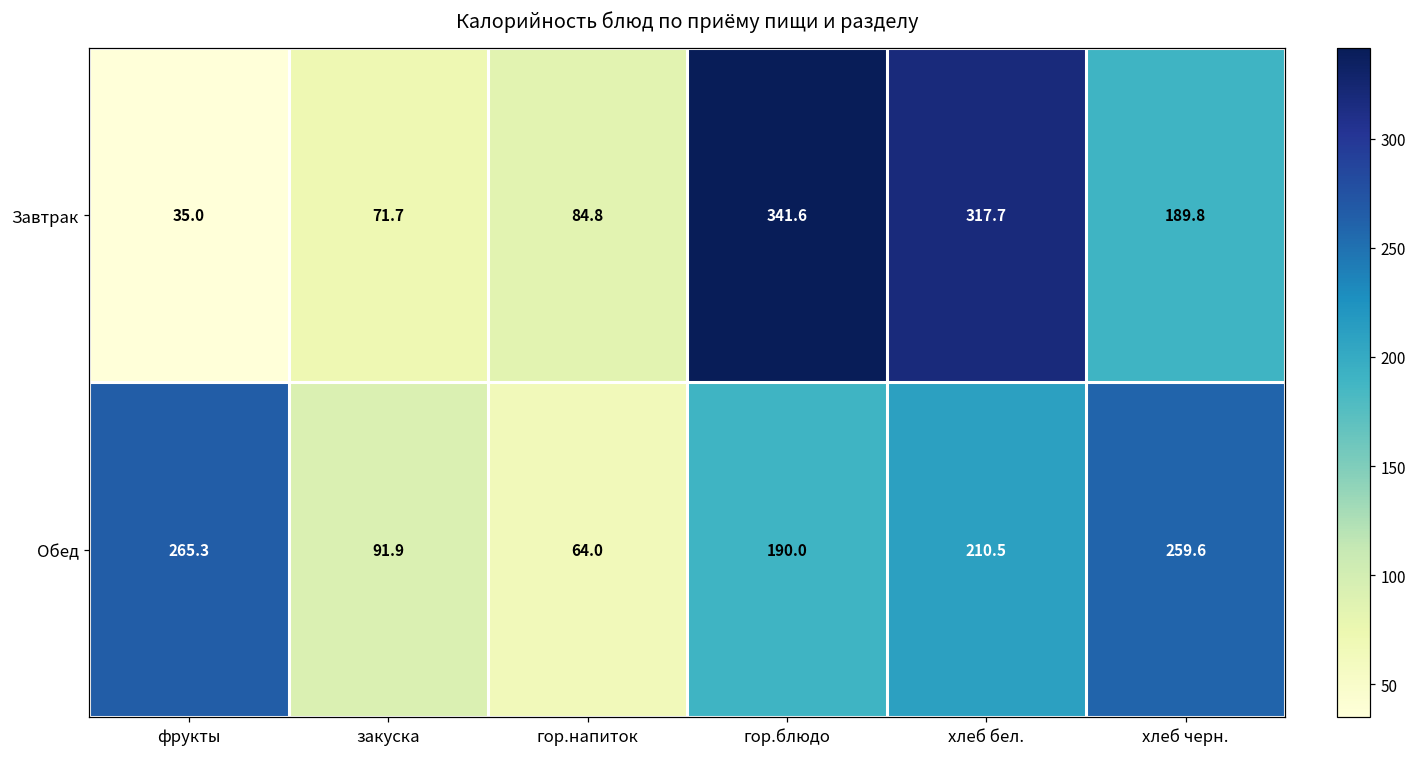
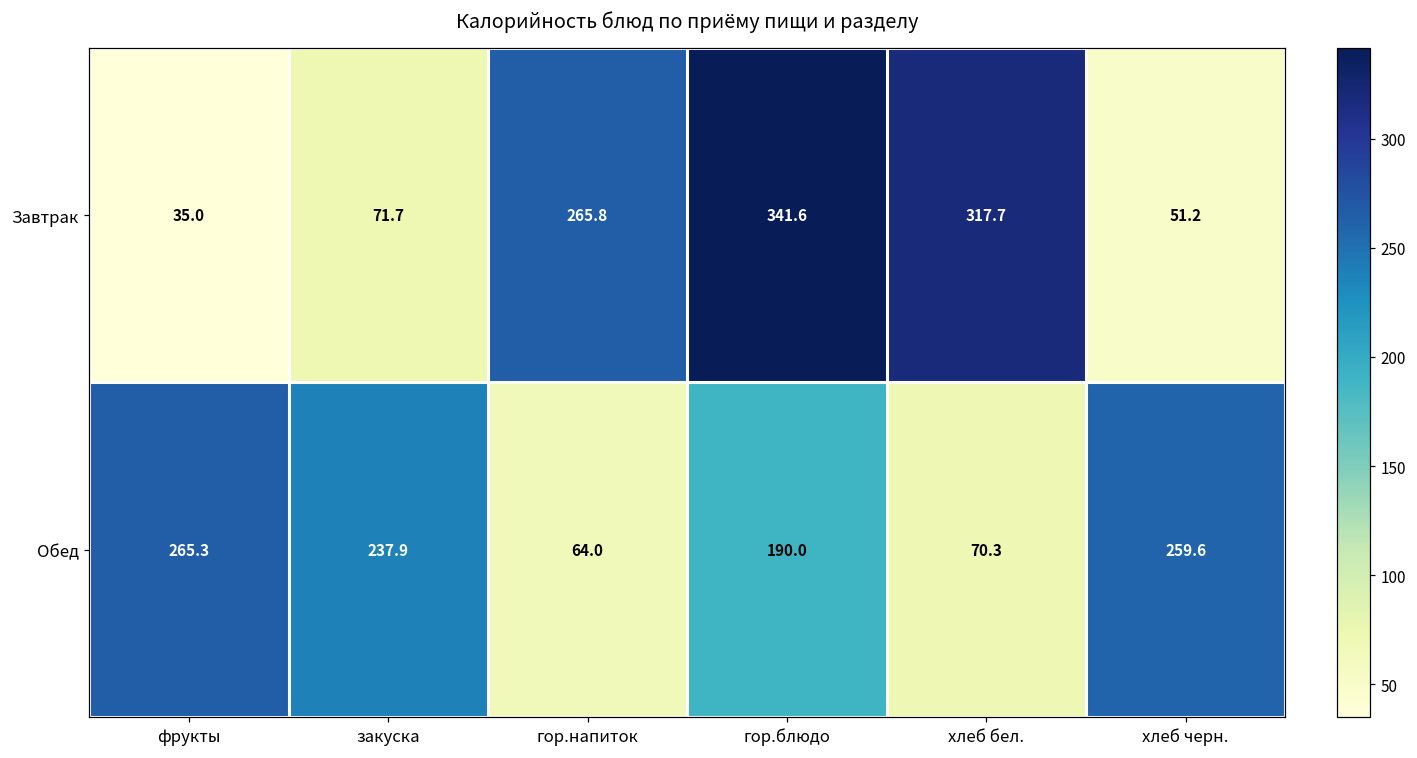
  {
    "Завтрак": {
      "фрукты": 35.0,
      "закуска": 71.7,
-     "гор.напиток": 84.8,
+     "гор.напиток": 265.8,
      "гор.блюдо": 341.6,
      "хлеб бел.": 317.7,
-     "хлеб черн.": 189.8
+     "хлеб черн.": 51.2
    },
    "Обед": {
      "фрукты": 265.3,
-     "закуска": 91.9,
+     "закуска": 237.9,
      "гор.напиток": 64.0,
      "гор.блюдо": 190.0,
-     "хлеб бел.": 210.5,
+     "хлеб бел.": 70.3,
      "хлеб черн.": 259.6
    }
  }
